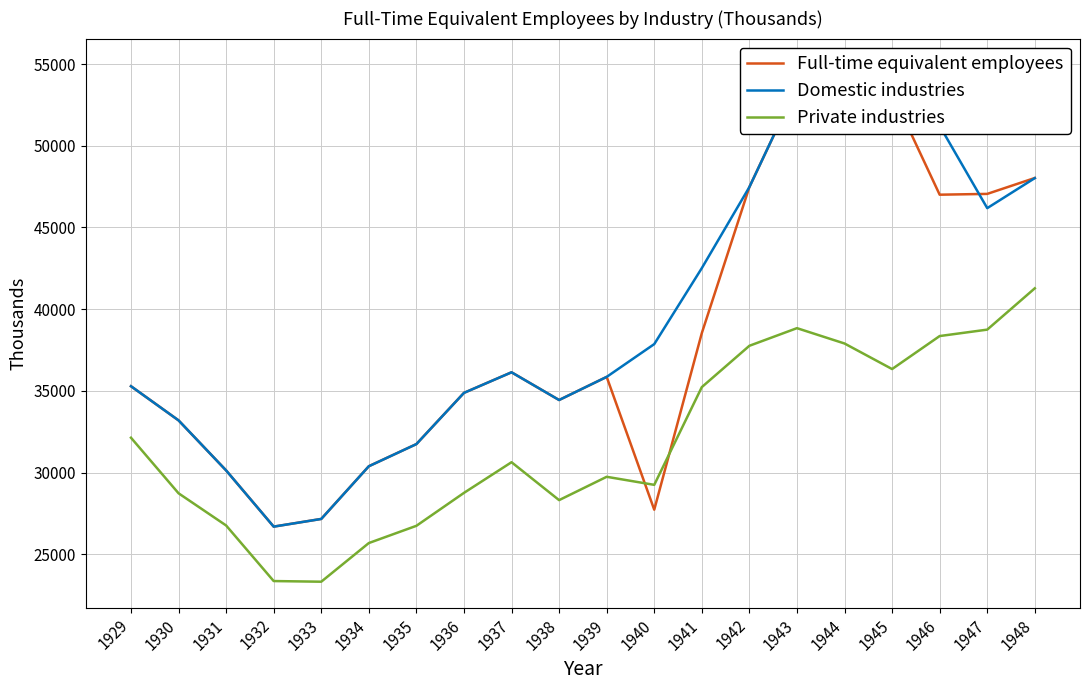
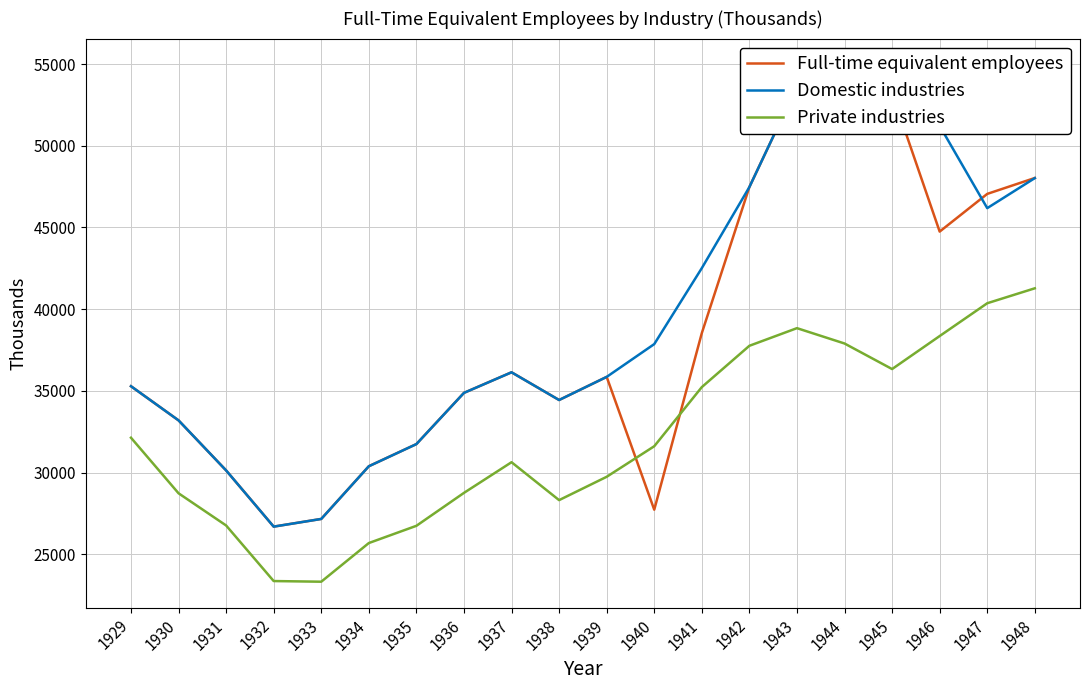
  {
    "Full-time equivalent employees": {
      "1940": 27700,
      "1941": 38500,
-     "1946": 47000,
+     "1946": 44700,
      "1947": 47100
    },
    "Domestic industries": {
      "1940": 37900,
      "1941": 42500,
      "1947": 46200
    },
    "Private industries": {
      "1929": 32100,
      "1930": 28700,
      "1931": 26800,
      "1932": 23400,
      "1933": 23300,
      "1934": 25700,
      "1935": 26700,
      "1936": 28800,
      "1937": 30600,
      "1938": 28300,
      "1939": 29700,
-     "1940": 29200,
+     "1940": 31600,
      "1941": 35200,
      "1942": 37800,
      "1943": 38800,
      "1944": 37900,
      "1945": 36300,
      "1946": 38400,
-     "1947": 38700,
+     "1947": 40400,
      "1948": 41300
    }
  }
